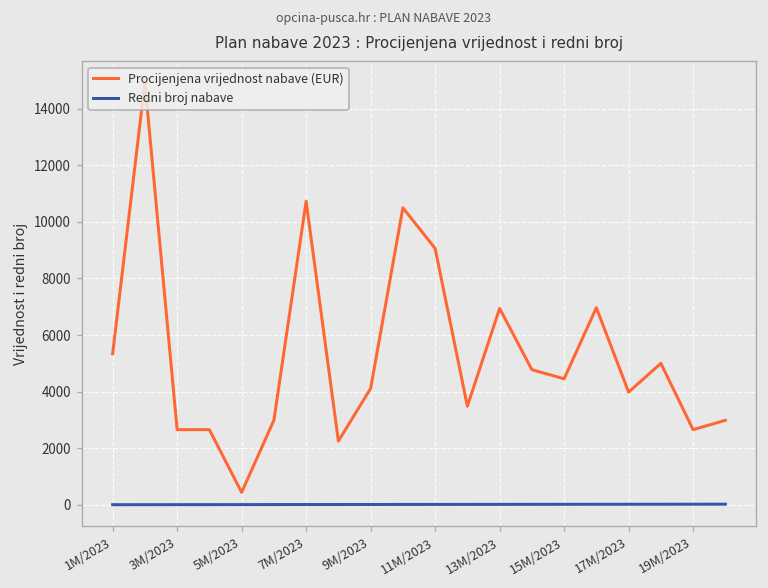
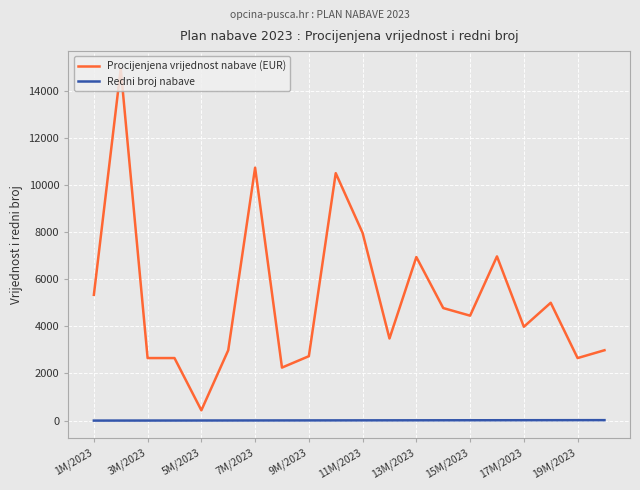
  {
    "Procijenjena vrijednost nabave (EUR)": {
      "1M/2023": 5300,
      "3M/2023": 2700,
      "5M/2023": 400,
      "7M/2023": 10700,
-     "9M/2023": 4100,
-     "11M/2023": 9100,
+     "9M/2023": 2700,
+     "11M/2023": 8000,
      "13M/2023": 6900,
      "15M/2023": 4500,
      "17M/2023": 4000,
      "19M/2023": 2700
    },
    "Redni broj nabave": {
      "1M/2023": 0,
      "3M/2023": 0,
      "5M/2023": 0,
      "7M/2023": 0,
      "9M/2023": 0,
      "11M/2023": 0,
      "13M/2023": 0,
      "15M/2023": 0,
      "17M/2023": 0,
      "19M/2023": 0
    }
  }
